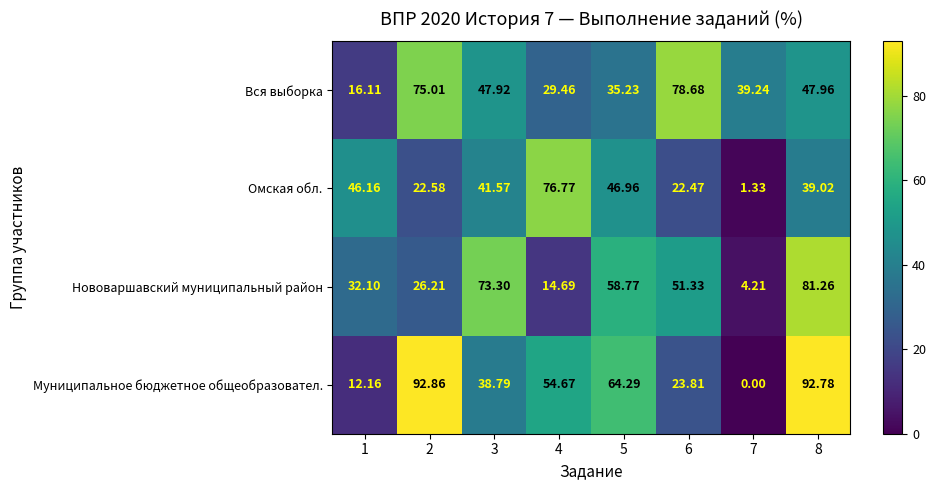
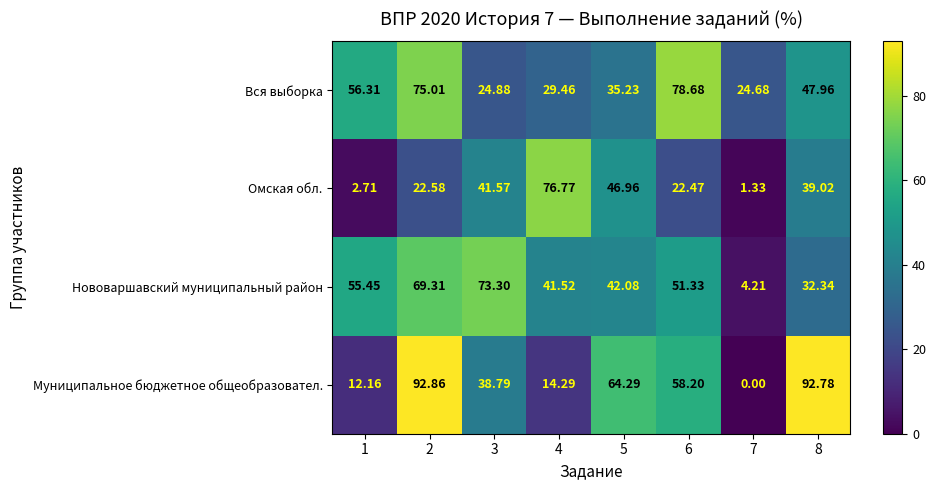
  {
    "Вся выборка": {
-     "1": 16.11,
+     "1": 56.31,
      "2": 75.01,
-     "3": 47.92,
+     "3": 24.88,
      "4": 29.46,
      "5": 35.23,
      "6": 78.68,
-     "7": 39.24,
+     "7": 24.68,
      "8": 47.96
    },
    "Омская обл.": {
-     "1": 46.16,
+     "1": 2.71,
      "2": 22.58,
      "3": 41.57,
      "4": 76.77,
      "5": 46.96,
      "6": 22.47,
      "7": 1.33,
      "8": 39.02
    },
    "Нововаршавский муниципальный район": {
-     "1": 32.10,
-     "2": 26.21,
+     "1": 55.45,
+     "2": 69.31,
      "3": 73.30,
-     "4": 14.69,
-     "5": 58.77,
+     "4": 41.52,
+     "5": 42.08,
      "6": 51.33,
      "7": 4.21,
-     "8": 81.26
+     "8": 32.34
    },
    "Муниципальное бюджетное общеобразовател.": {
      "1": 12.16,
      "2": 92.86,
      "3": 38.79,
-     "4": 54.67,
+     "4": 14.29,
      "5": 64.29,
-     "6": 23.81,
+     "6": 58.20,
      "7": 0.00,
      "8": 92.78
    }
  }
